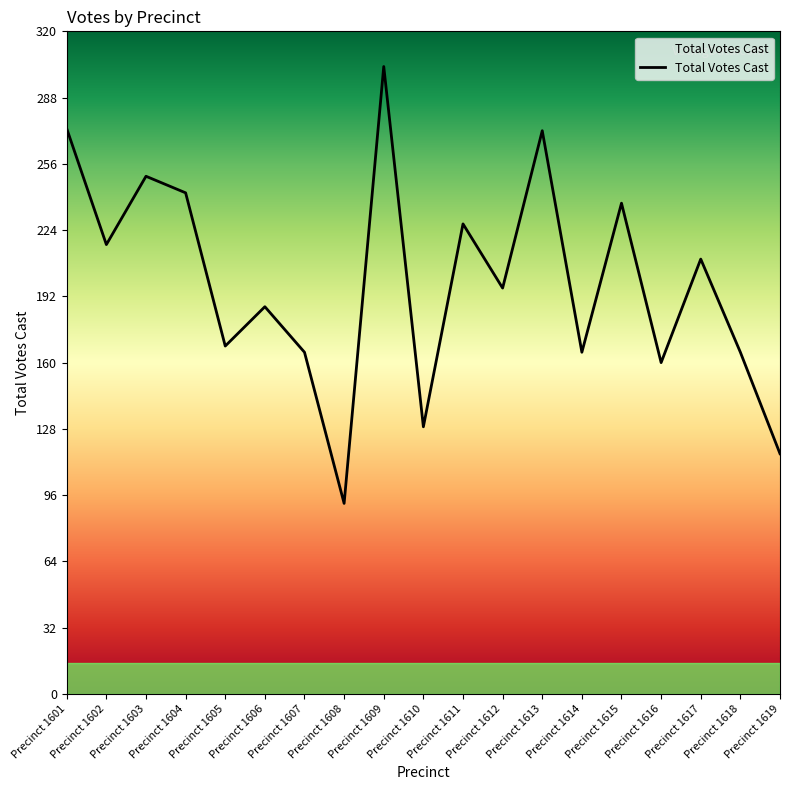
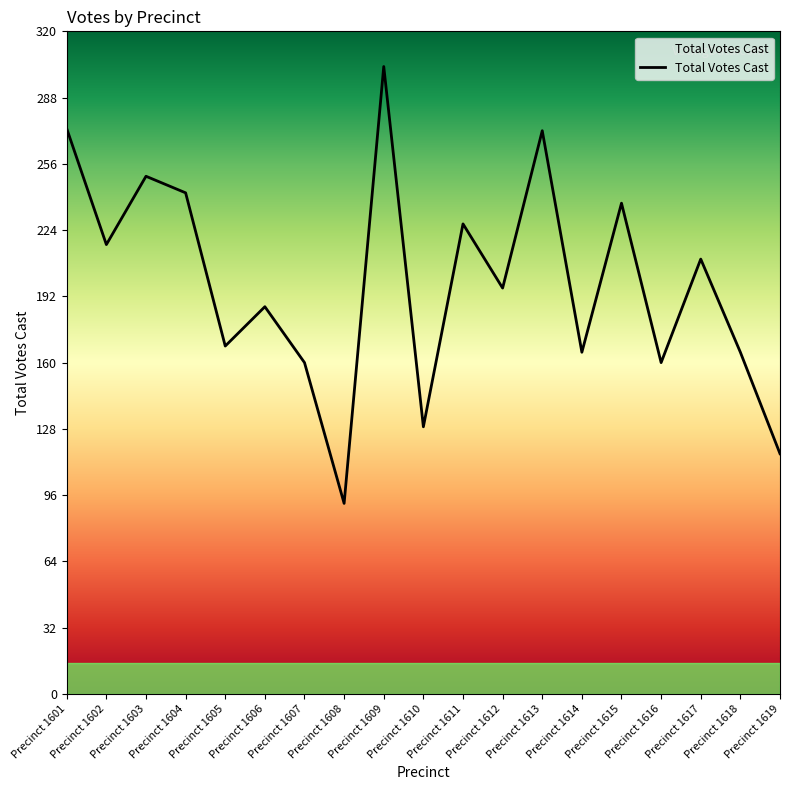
  {
    "Precinct 1601": 273,
    "Precinct 1602": 217,
    "Precinct 1603": 250,
    "Precinct 1604": 242,
    "Precinct 1605": 168,
    "Precinct 1606": 187,
-   "Precinct 1607": 165,
+   "Precinct 1607": 160,
    "Precinct 1608": 92,
    "Precinct 1609": 303,
    "Precinct 1610": 129,
    "Precinct 1611": 227,
    "Precinct 1612": 196,
    "Precinct 1613": 272,
    "Precinct 1614": 165,
    "Precinct 1615": 237,
    "Precinct 1616": 160,
    "Precinct 1617": 210,
    "Precinct 1618": 165,
    "Precinct 1619": 116
  }
